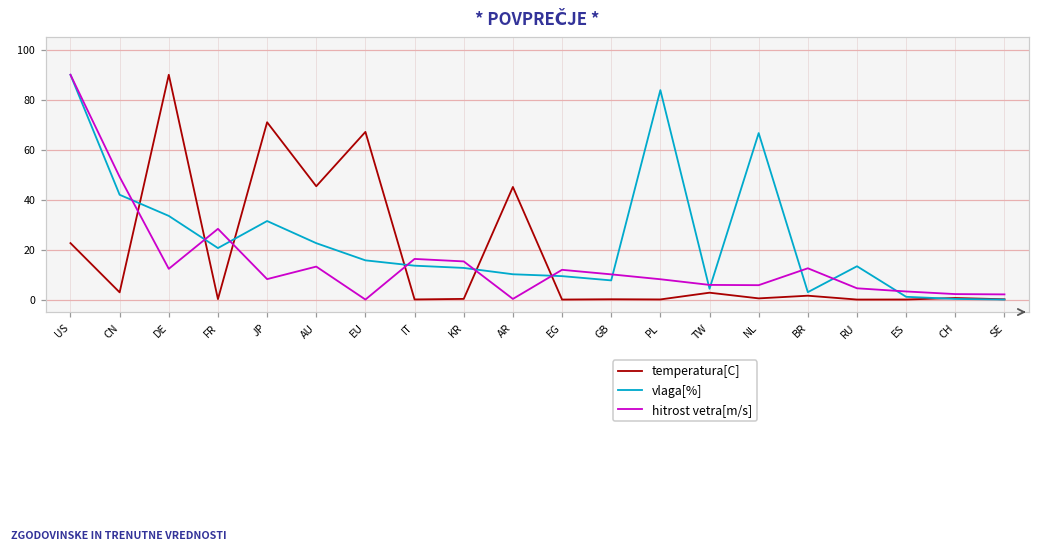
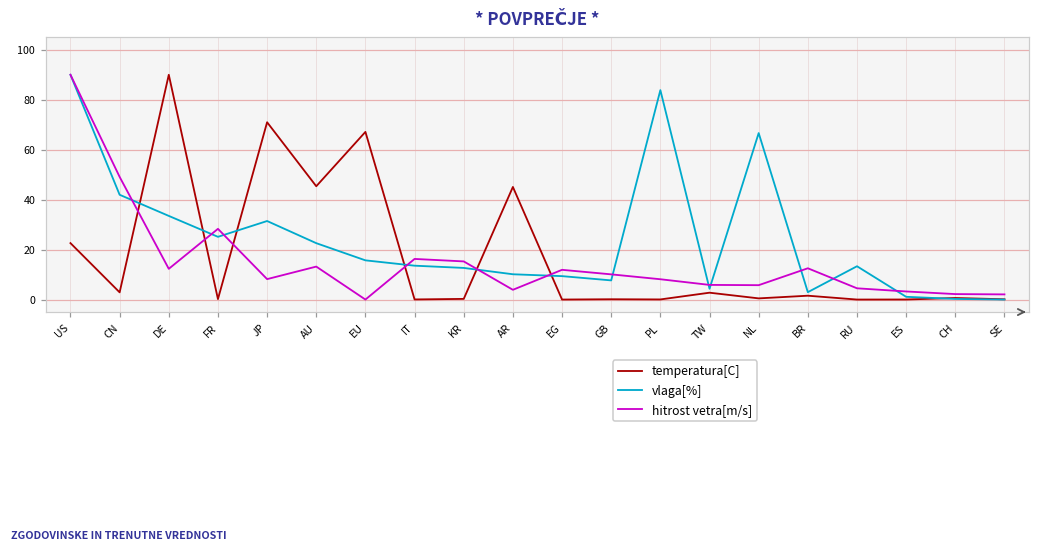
  {
    "temperatura[C]": {
      "US": 23,
      "CN": 3,
      "DE": 90,
      "FR": 0,
      "JP": 71,
      "AU": 45,
      "EU": 67,
      "IT": 0,
      "KR": 0,
      "AR": 45,
      "EG": 0,
      "GB": 0,
      "PL": 0,
      "TW": 3,
      "NL": 0,
      "BR": 2,
      "RU": 0
    },
    "vlaga[%]": {
      "CN": 42,
      "DE": 33,
-     "FR": 21,
+     "FR": 25,
      "JP": 31,
      "AU": 23,
      "EU": 16,
      "IT": 14,
      "KR": 13,
      "AR": 10,
      "EG": 9,
      "GB": 8,
      "PL": 84,
      "TW": 4,
      "NL": 67,
      "BR": 3,
      "RU": 13
    },
    "hitrost vetra[m/s]": {
      "CN": 49,
      "DE": 12,
      "FR": 28,
      "JP": 8,
      "AU": 13,
      "EU": 0,
      "IT": 16,
      "KR": 15,
-     "AR": 0,
+     "AR": 4,
      "EG": 12,
      "GB": 10,
      "PL": 8,
      "TW": 6,
      "NL": 6,
      "BR": 13,
      "RU": 5,
      "ES": 3,
      "CH": 2,
      "SE": 2
    }
  }
